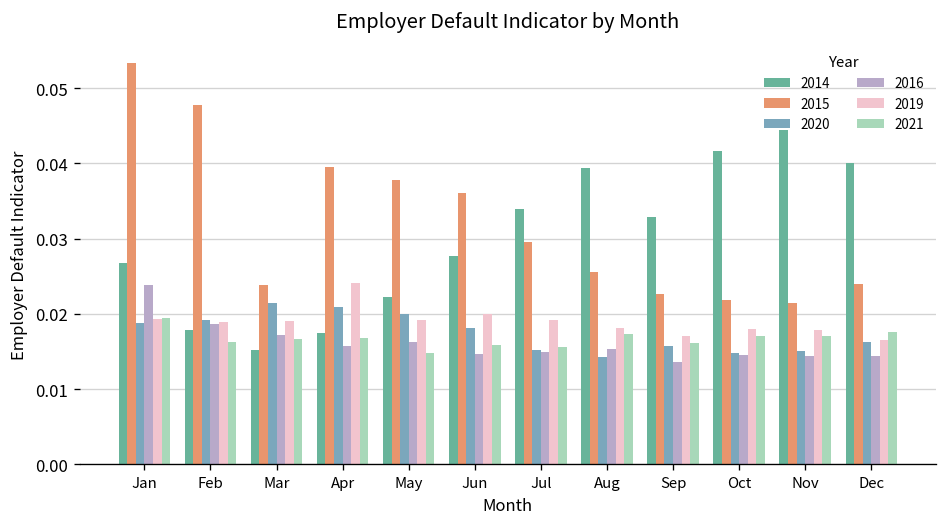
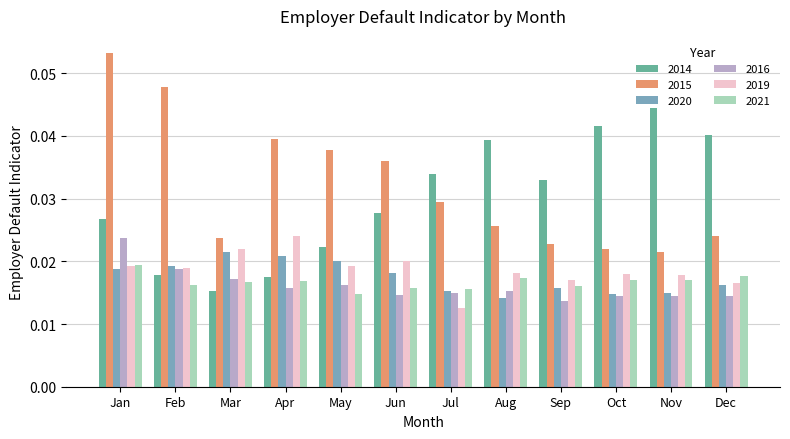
  {
    "2015": {
      "Jan": 0.053,
      "Feb": 0.048,
      "Mar": 0.024,
      "Apr": 0.040,
      "May": 0.038,
      "Jun": 0.036,
      "Jul": 0.030,
      "Aug": 0.026,
      "Sep": 0.023,
      "Oct": 0.022,
      "Nov": 0.022,
      "Dec": 0.024
    },
    "2019": {
      "Jan": 0.019,
      "Feb": 0.019,
-     "Mar": 0.019,
+     "Mar": 0.022,
      "Apr": 0.024,
      "May": 0.019,
      "Jun": 0.020,
-     "Jul": 0.019,
+     "Jul": 0.013,
      "Aug": 0.018,
      "Sep": 0.017,
      "Oct": 0.018,
      "Nov": 0.018,
      "Dec": 0.017
    }
  }
